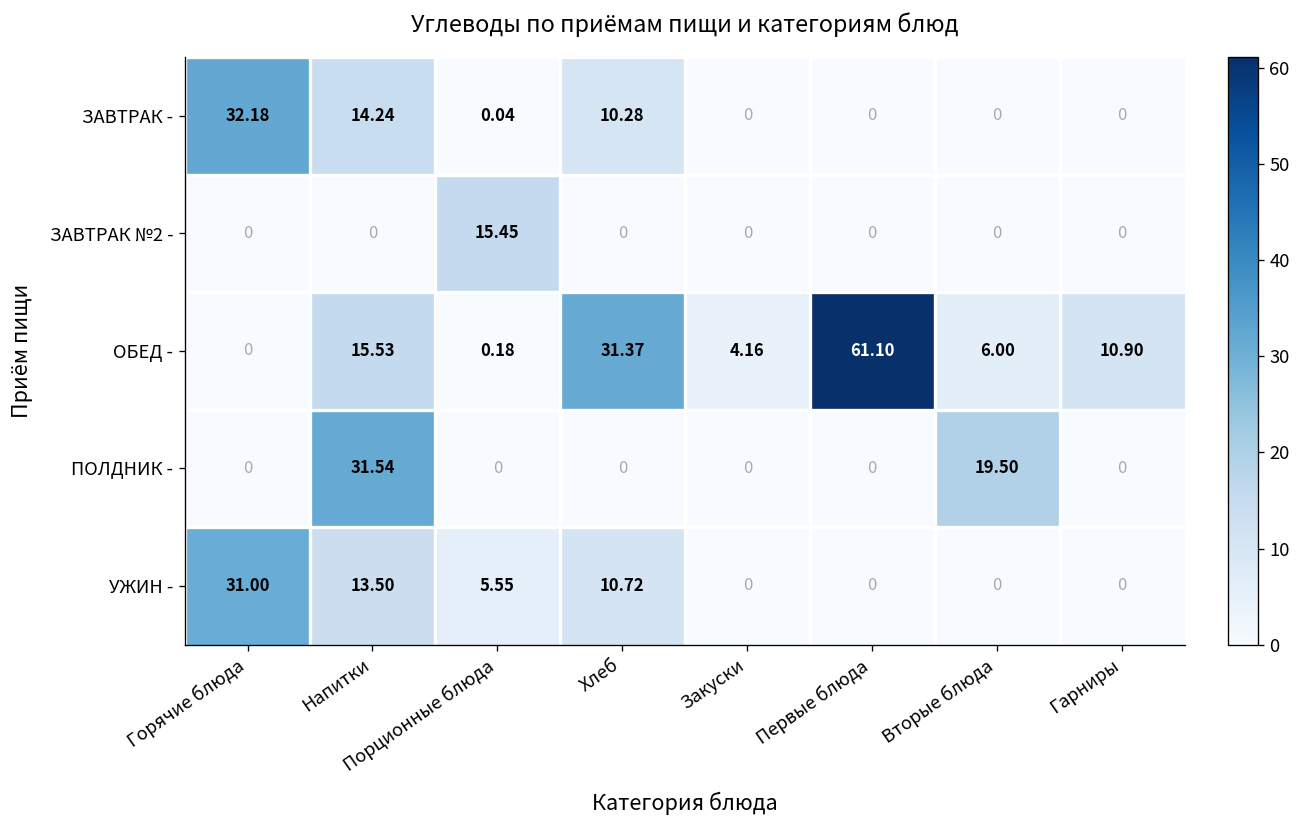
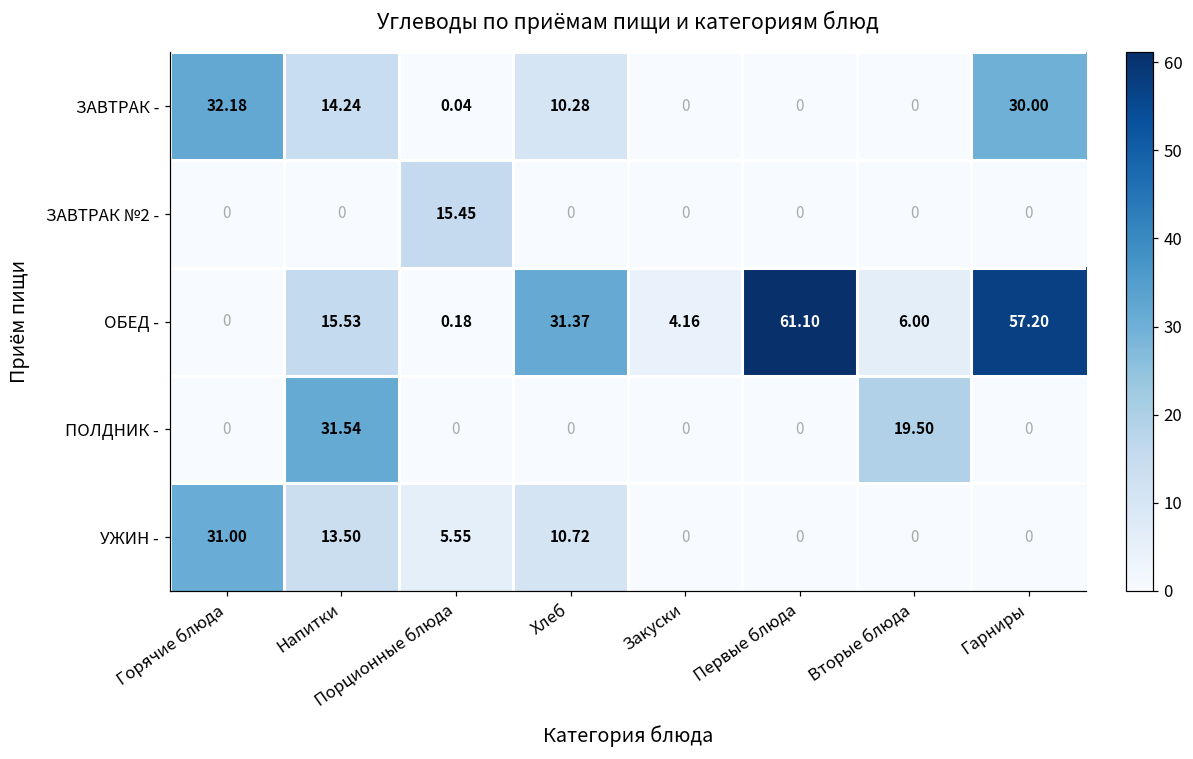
  {
    "ЗАВТРАК -": {
      "Горячие блюда": 32.18,
      "Напитки": 14.24,
      "Порционные блюда": 0.04,
      "Хлеб": 10.28,
      "Закуски": 0,
      "Первые блюда": 0,
      "Вторые блюда": 0,
-     "Гарниры": 0
+     "Гарниры": 30.00
    },
    "ЗАВТРАК №2 -": {
      "Горячие блюда": 0,
      "Напитки": 0,
      "Порционные блюда": 15.45,
      "Хлеб": 0,
      "Закуски": 0,
      "Первые блюда": 0,
      "Вторые блюда": 0,
      "Гарниры": 0
    },
    "ОБЕД -": {
      "Горячие блюда": 0,
      "Напитки": 15.53,
      "Порционные блюда": 0.18,
      "Хлеб": 31.37,
      "Закуски": 4.16,
      "Первые блюда": 61.10,
      "Вторые блюда": 6.00,
-     "Гарниры": 10.90
+     "Гарниры": 57.20
    },
    "ПОЛДНИК -": {
      "Горячие блюда": 0,
      "Напитки": 31.54,
      "Порционные блюда": 0,
      "Хлеб": 0,
      "Закуски": 0,
      "Первые блюда": 0,
      "Вторые блюда": 19.50,
      "Гарниры": 0
    },
    "УЖИН -": {
      "Горячие блюда": 31.00,
      "Напитки": 13.50,
      "Порционные блюда": 5.55,
      "Хлеб": 10.72,
      "Закуски": 0,
      "Первые блюда": 0,
      "Вторые блюда": 0,
      "Гарниры": 0
    }
  }
